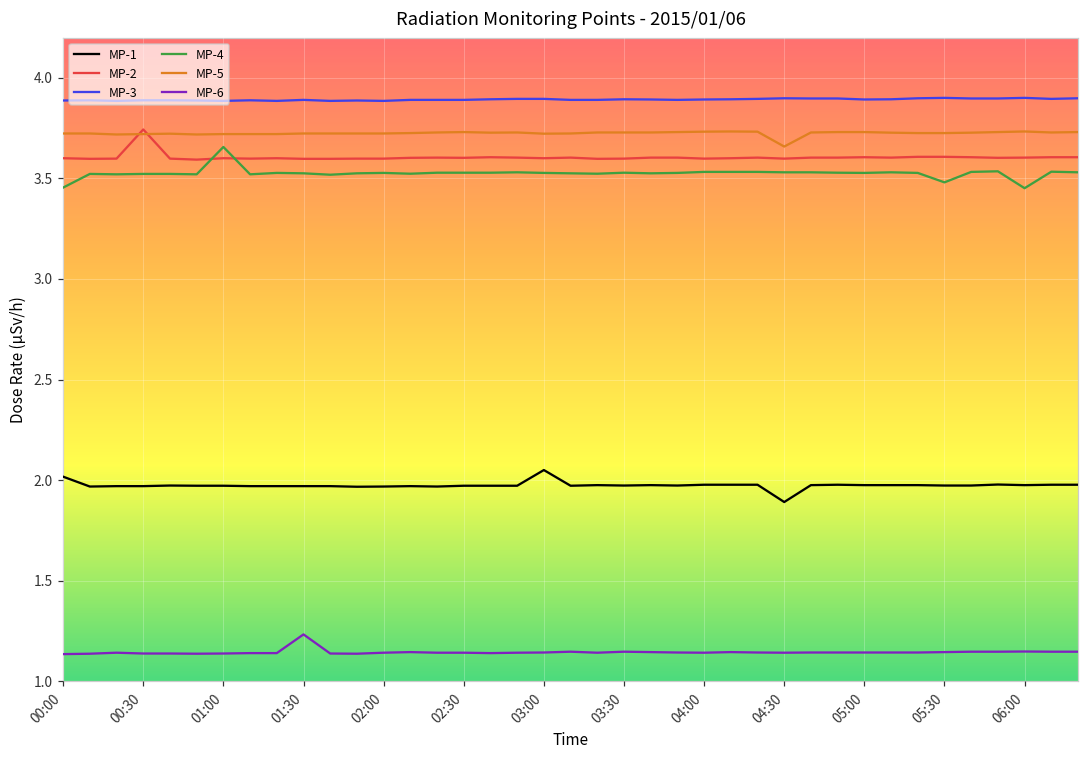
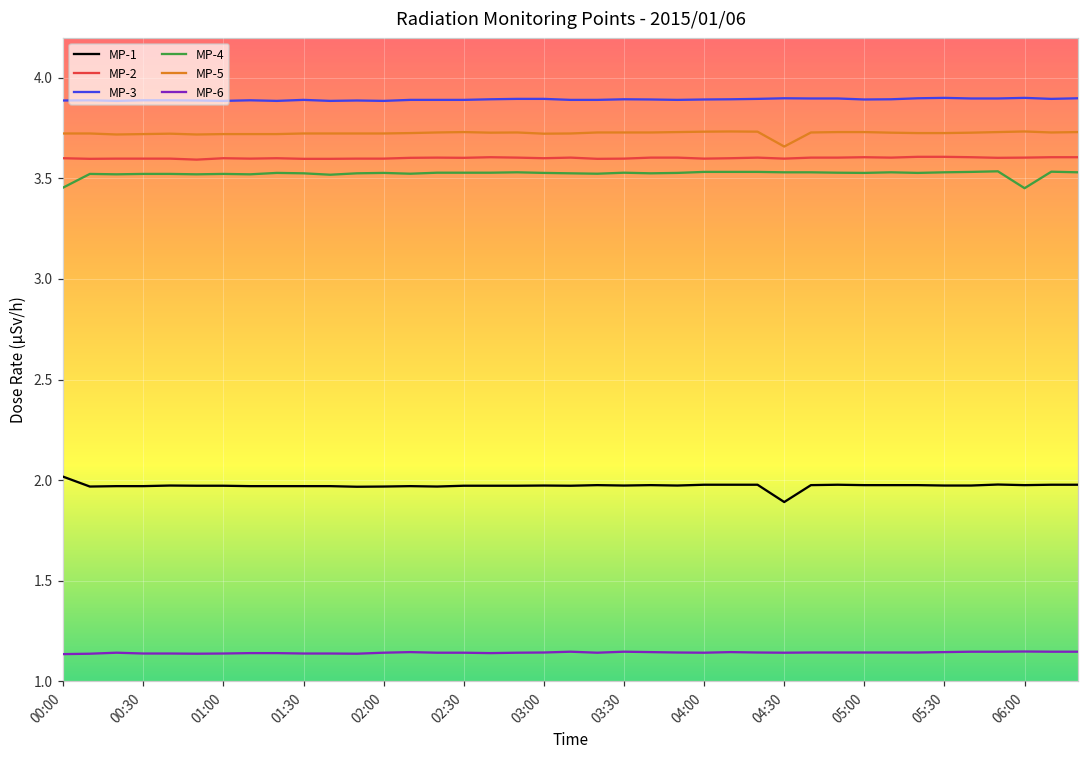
  {
    "MP-1": {
      "00:00": 2.02,
      "00:30": 1.97,
      "01:00": 1.97,
      "01:30": 1.97,
      "02:00": 1.97,
      "02:30": 1.97,
-     "03:00": 2.05,
+     "03:00": 1.97,
      "03:30": 1.97,
      "04:00": 1.98,
      "04:30": 1.89,
      "05:00": 1.98,
      "05:30": 1.97,
      "06:00": 1.98
    },
    "MP-2": {
      "00:00": 3.60,
-     "00:30": 3.74,
+     "00:30": 3.60,
      "01:00": 3.60,
      "01:30": 3.60,
      "02:00": 3.60,
      "02:30": 3.60,
      "03:00": 3.60,
      "03:30": 3.60,
      "04:00": 3.60,
      "04:30": 3.60,
      "05:00": 3.61,
      "05:30": 3.61,
      "06:00": 3.60
    },
    "MP-3": {
      "00:00": 3.89,
      "00:30": 3.89,
      "01:00": 3.89,
      "01:30": 3.89,
      "02:00": 3.89,
      "02:30": 3.89,
      "03:00": 3.90,
      "03:30": 3.89,
      "04:00": 3.89,
      "04:30": 3.90,
      "05:00": 3.89,
      "05:30": 3.90,
      "06:00": 3.90
    },
    "MP-4": {
      "00:00": 3.45,
      "00:30": 3.52,
-     "01:00": 3.66,
+     "01:00": 3.52,
      "01:30": 3.53,
      "02:00": 3.53,
      "02:30": 3.53,
      "03:00": 3.53,
      "03:30": 3.53,
      "04:00": 3.53,
      "04:30": 3.53,
      "05:00": 3.53,
-     "05:30": 3.48,
+     "05:30": 3.53,
      "06:00": 3.45
    },
    "MP-5": {
      "00:00": 3.72,
      "00:30": 3.72,
      "01:00": 3.72,
      "01:30": 3.72,
      "02:00": 3.72,
      "02:30": 3.73,
      "03:00": 3.72,
      "03:30": 3.73,
      "04:00": 3.73,
      "04:30": 3.66,
      "05:00": 3.73,
      "05:30": 3.73,
      "06:00": 3.73
    },
    "MP-6": {
      "00:00": 1.14,
      "00:30": 1.14,
      "01:00": 1.14,
-     "01:30": 1.23,
+     "01:30": 1.14,
      "02:00": 1.14,
      "02:30": 1.14,
      "03:00": 1.14,
      "03:30": 1.15,
      "04:00": 1.14,
      "04:30": 1.14,
      "05:00": 1.14,
      "05:30": 1.15,
      "06:00": 1.15
    }
  }
